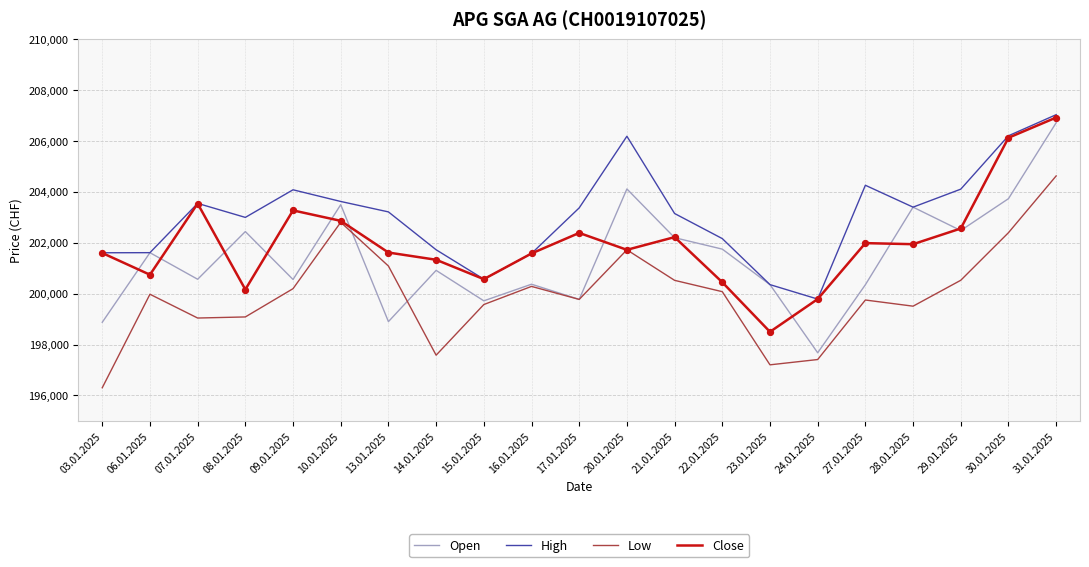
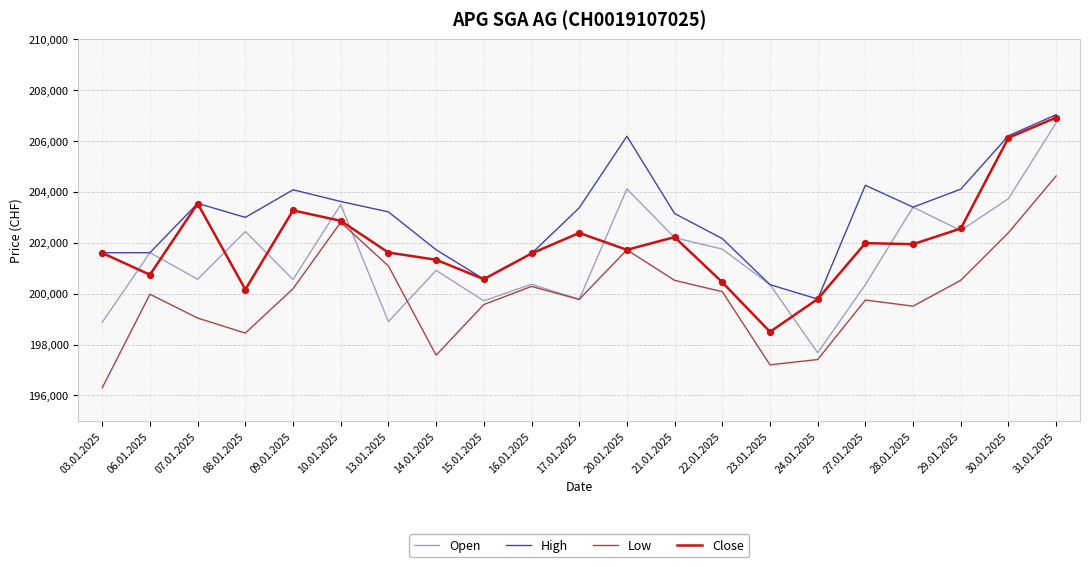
  {
    "Open": {
      "03.01.2025": "198,900",
      "07.01.2025": "200,600",
      "08.01.2025": "202,400",
      "09.01.2025": "200,600",
      "10.01.2025": "203,500",
      "13.01.2025": "198,900",
      "14.01.2025": "200,900",
      "15.01.2025": "199,700",
      "20.01.2025": "204,100",
      "22.01.2025": "201,800",
      "24.01.2025": "197,700",
      "27.01.2025": "200,400",
      "30.01.2025": "203,700",
      "31.01.2025": "206,700"
    },
    "High": {
      "08.01.2025": "203,000",
      "09.01.2025": "204,100",
      "10.01.2025": "203,600",
      "13.01.2025": "203,200",
      "14.01.2025": "201,700",
      "17.01.2025": "203,400",
      "20.01.2025": "206,200",
      "21.01.2025": "203,200",
      "22.01.2025": "202,200",
      "27.01.2025": "204,300",
      "29.01.2025": "204,100",
      "31.01.2025": "207,000"
    },
    "Low": {
      "03.01.2025": "196,300",
      "06.01.2025": "200,000",
      "07.01.2025": "199,000",
-     "08.01.2025": "199,100",
+     "08.01.2025": "198,500",
      "09.01.2025": "200,200",
      "13.01.2025": "201,100",
      "14.01.2025": "197,600",
      "15.01.2025": "199,600",
      "21.01.2025": "200,500",
      "22.01.2025": "200,100",
      "23.01.2025": "197,200",
      "24.01.2025": "197,400",
      "27.01.2025": "199,800",
      "28.01.2025": "199,500",
      "29.01.2025": "200,500",
      "30.01.2025": "202,400",
      "31.01.2025": "204,600"
    },
    "Close": {
      "06.01.2025": "200,700",
      "08.01.2025": "200,200",
      "09.01.2025": "203,300",
      "13.01.2025": "201,600",
      "14.01.2025": "201,300",
      "17.01.2025": "202,400",
      "22.01.2025": "200,400",
      "23.01.2025": "198,500",
      "27.01.2025": "202,000",
      "28.01.2025": "201,900",
      "31.01.2025": "206,900"
    }
  }
